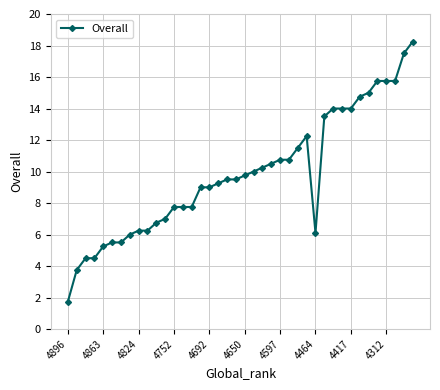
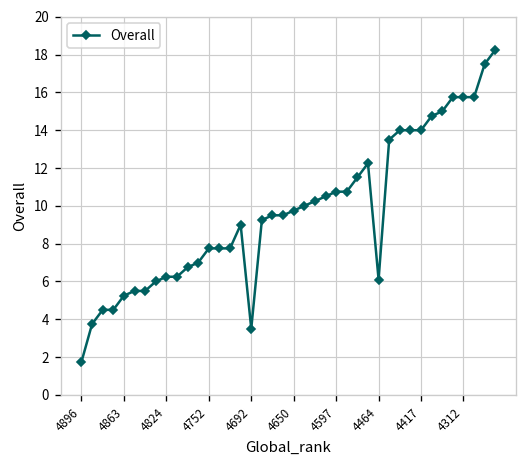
  {
    "4896": 1.8,
    "4863": 5.3,
    "4824": 6.3,
    "4752": 7.8,
-   "4692": 9.0,
+   "4692": 3.5,
    "4650": 9.8,
    "4597": 10.8,
    "4464": 6.1,
    "4417": 14.0,
    "4312": 15.8
  }
